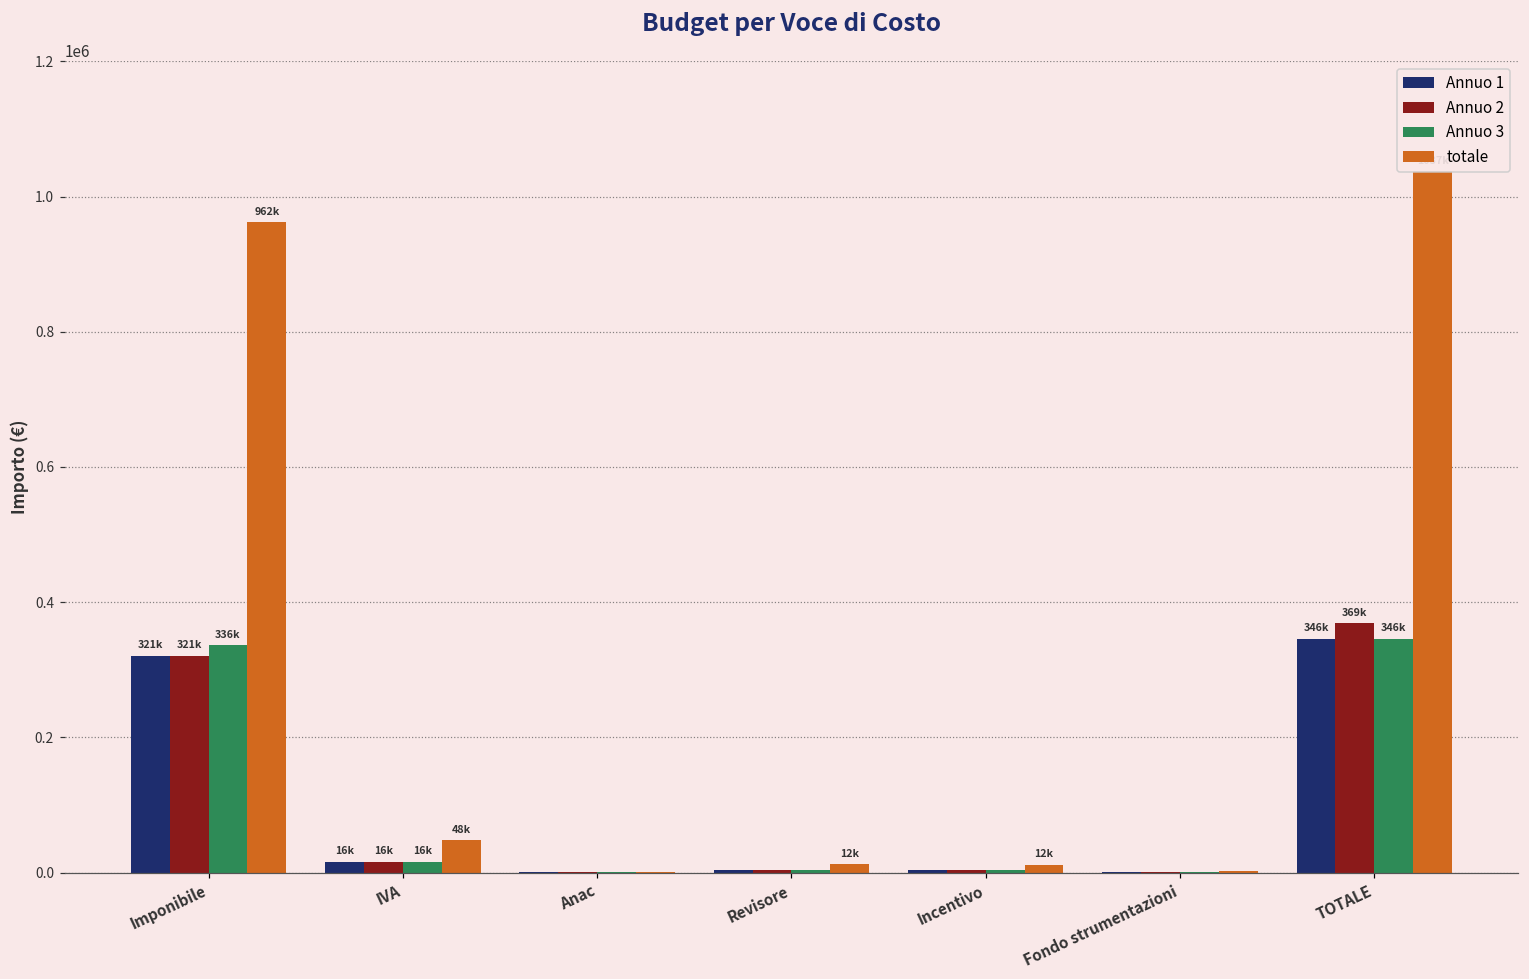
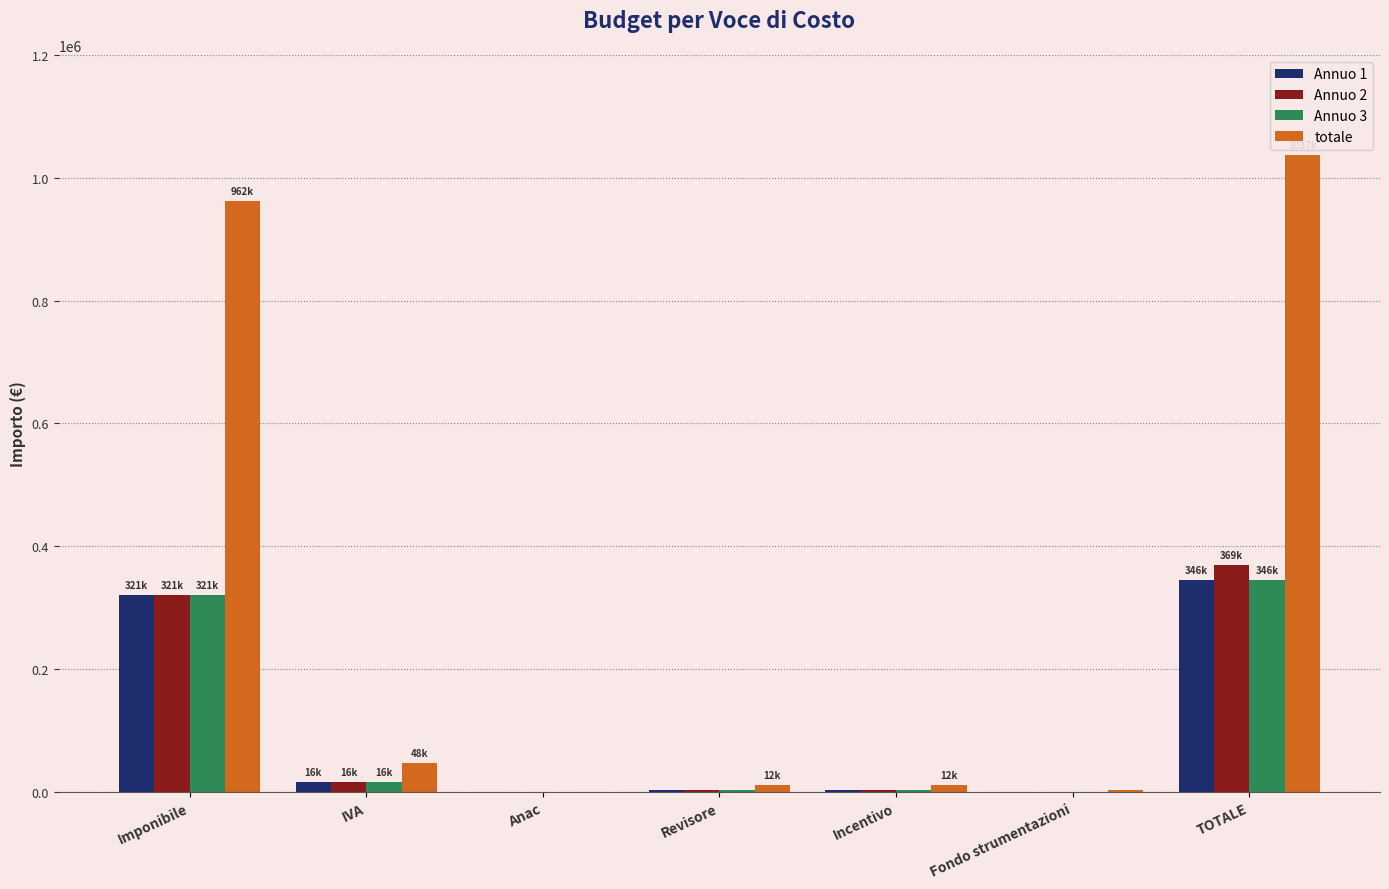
  {
    "Annuo 1": {
      "Imponibile": "321k",
      "IVA": "16k",
      "TOTALE": "346k"
    },
    "Annuo 2": {
      "Imponibile": "321k",
      "IVA": "16k",
      "TOTALE": "369k"
    },
    "Annuo 3": {
-     "Imponibile": "336k",
+     "Imponibile": "321k",
      "IVA": "16k",
      "TOTALE": "346k"
    },
    "totale": {
      "Imponibile": "962k",
      "IVA": "48k",
      "Revisore": "12k",
      "Incentivo": "12k"
    }
  }
